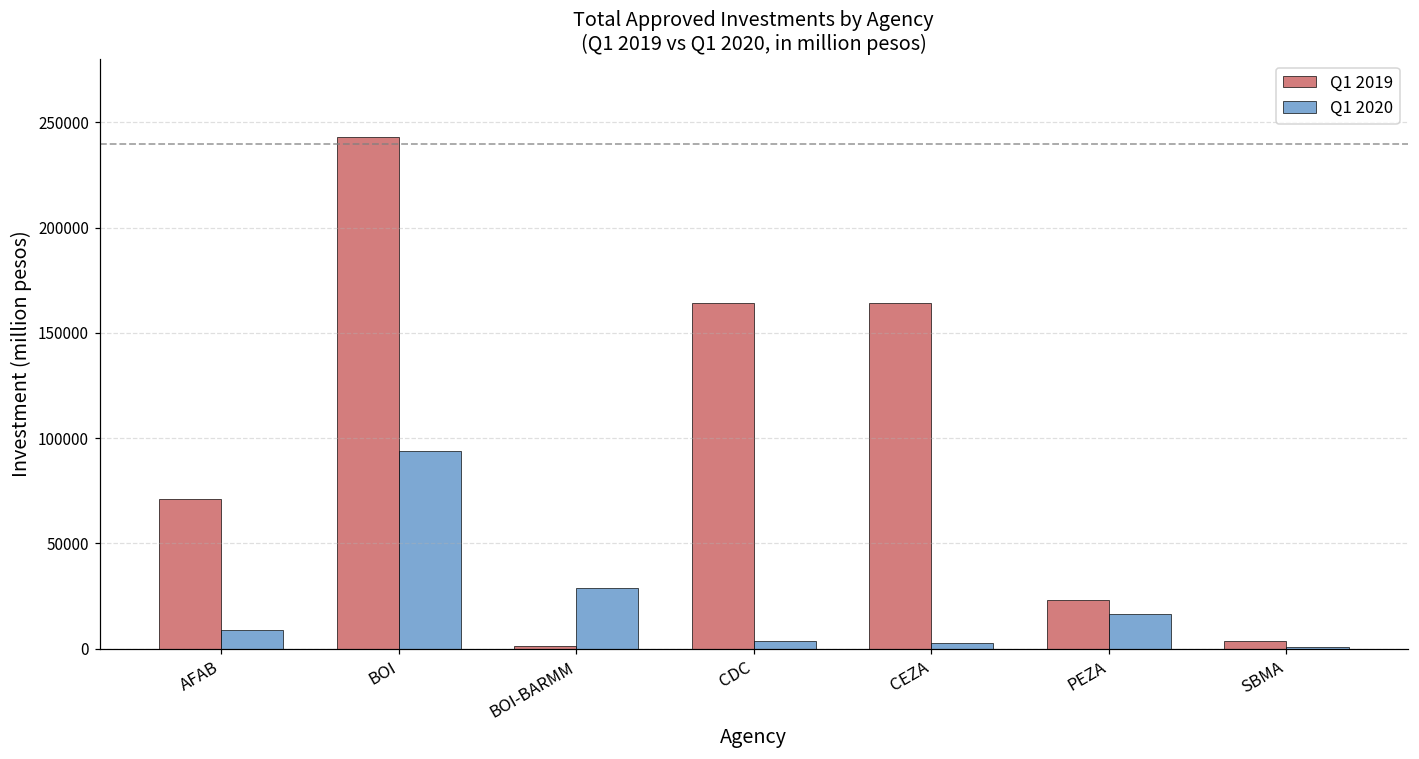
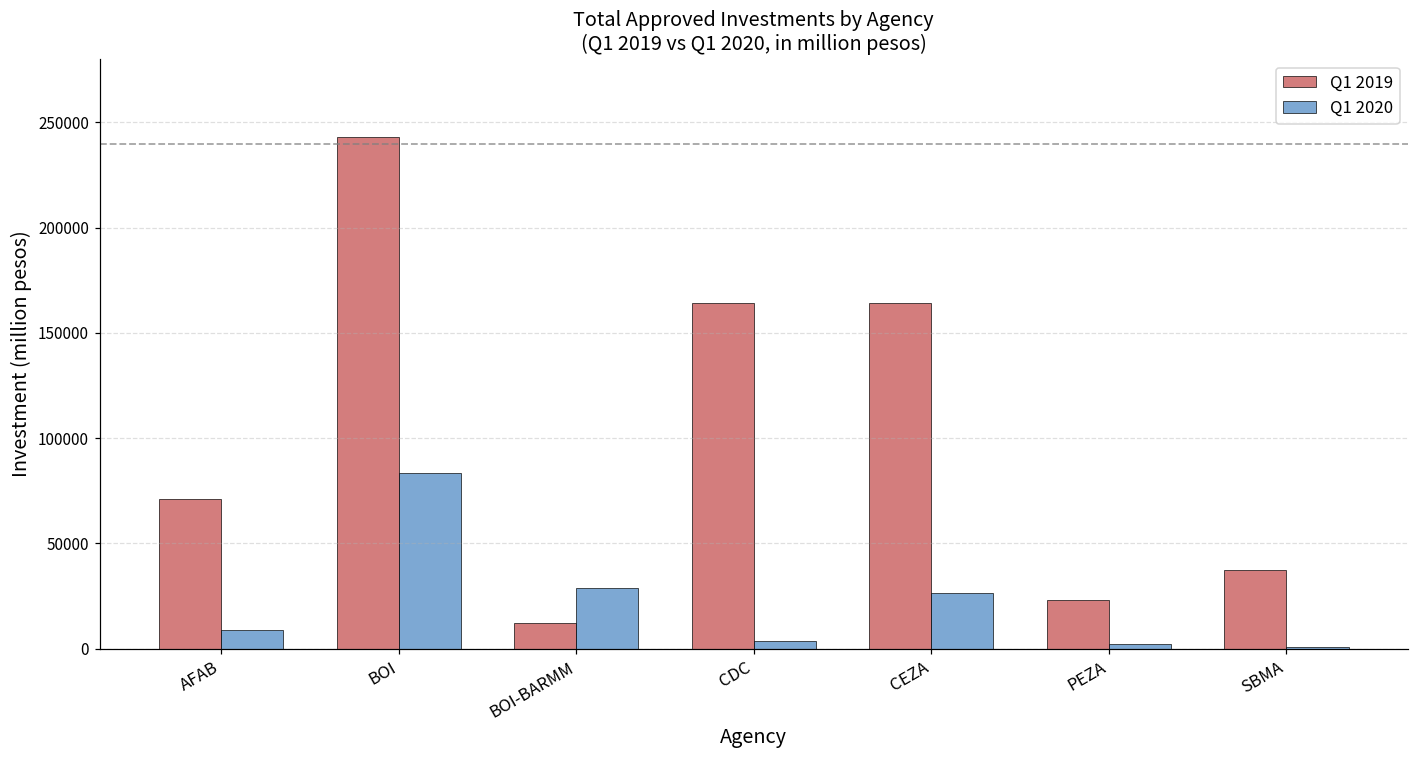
  {
    "Q1 2019": {
      "AFAB": 71000,
      "BOI": 243000,
-     "BOI-BARMM": 1000,
+     "BOI-BARMM": 12000,
      "CDC": 164000,
      "CEZA": 164000,
      "PEZA": 23000,
-     "SBMA": 4000
+     "SBMA": 37000
    },
    "Q1 2020": {
      "AFAB": 9000,
-     "BOI": 94000,
+     "BOI": 83000,
      "BOI-BARMM": 29000,
      "CDC": 4000,
-     "CEZA": 3000,
-     "PEZA": 16000
+     "CEZA": 26000,
+     "PEZA": 2000
    }
  }
